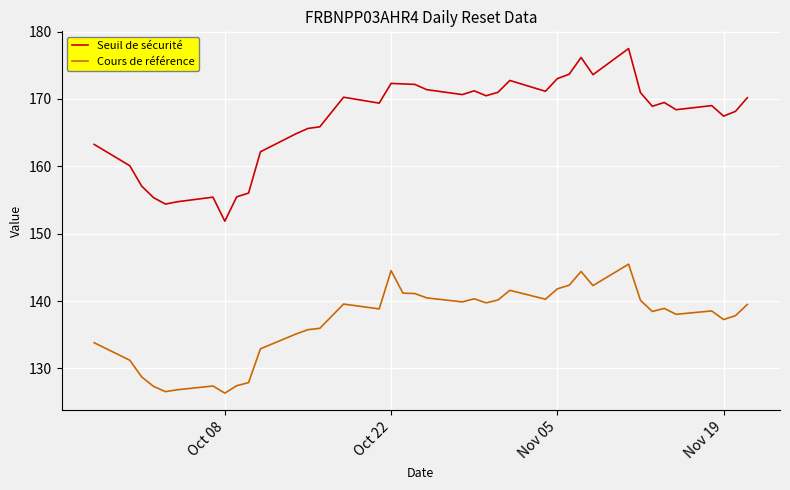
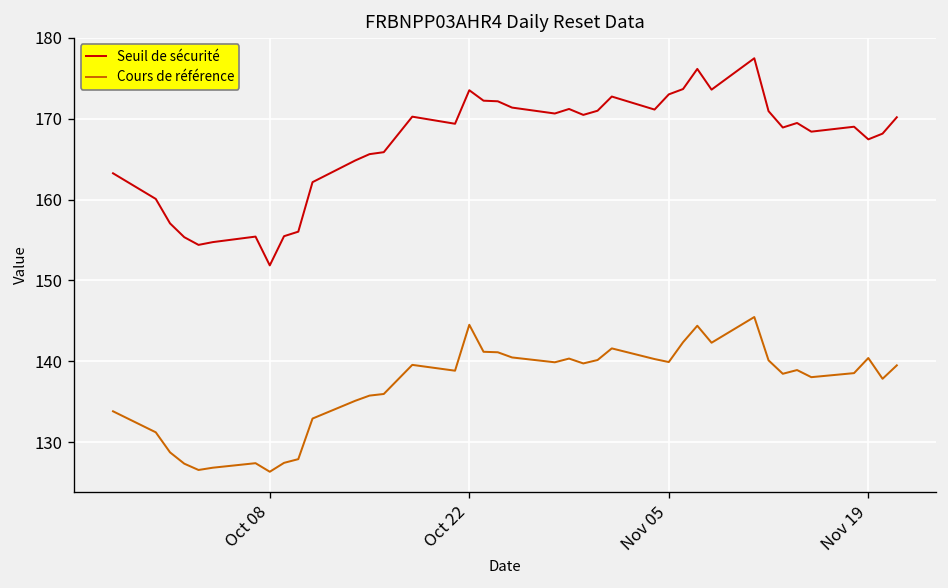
  {
    "Seuil de sécurité": {
      "Oct 08": 152,
-     "Oct 22": 172,
+     "Oct 22": 174,
      "Nov 05": 173,
      "Nov 19": 167
    },
    "Cours de référence": {
      "Oct 08": 126,
      "Oct 22": 145,
-     "Nov 05": 142,
-     "Nov 19": 137
+     "Nov 05": 140,
+     "Nov 19": 140
    }
  }
